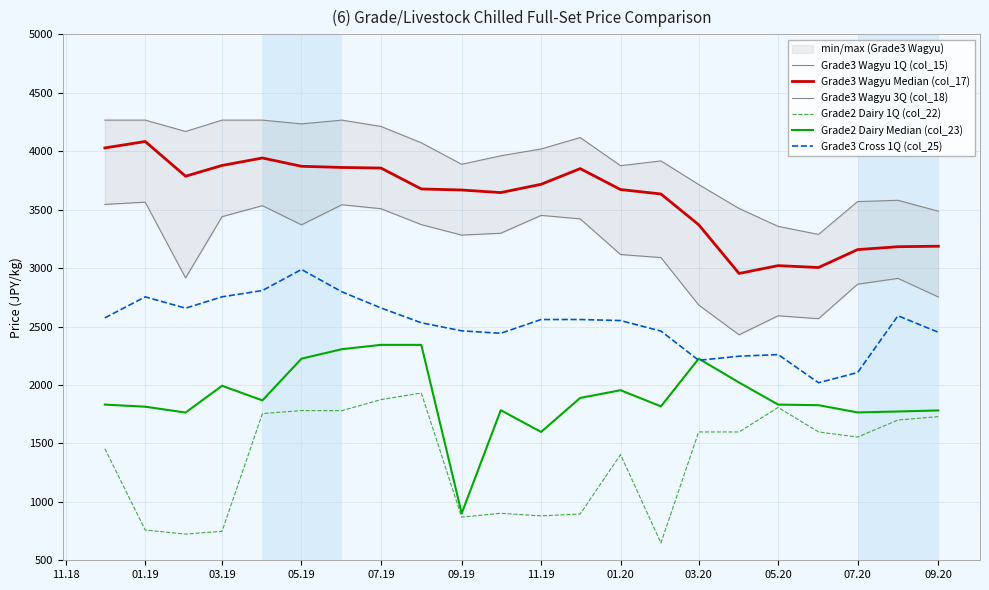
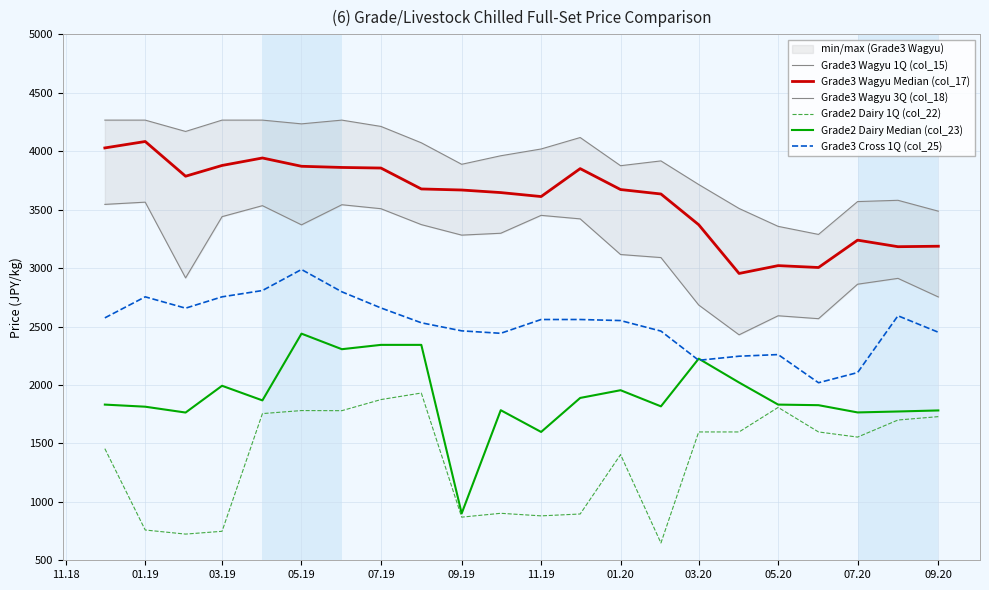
  {
    "Grade3 Wagyu Median (col_17)": {
      "01.19": 4080,
      "03.19": 3880,
      "05.19": 3870,
      "07.19": 3860,
      "09.19": 3670,
-     "11.19": 3720,
+     "11.19": 3610,
      "01.20": 3670,
      "03.20": 3370,
      "05.20": 3020,
-     "07.20": 3160,
+     "07.20": 3240,
      "09.20": 3190
    },
    "Grade2 Dairy 1Q (col_22)": {
      "01.19": 760,
      "03.19": 750,
      "05.19": 1780,
      "07.19": 1880,
      "09.19": 870,
      "11.19": 880,
      "01.20": 1400,
      "03.20": 1600,
      "05.20": 1810,
      "07.20": 1550,
      "09.20": 1730
    },
    "Grade2 Dairy Median (col_23)": {
      "01.19": 1810,
      "03.19": 1990,
-     "05.19": 2230,
+     "05.19": 2440,
      "07.19": 2340,
      "09.19": 900,
      "11.19": 1600,
      "01.20": 1960,
      "05.20": 1830,
      "07.20": 1770,
      "09.20": 1780
    },
    "Grade3 Cross 1Q (col_25)": {
      "01.19": 2750,
      "03.19": 2750,
      "05.19": 2990,
      "07.19": 2660,
      "09.19": 2460,
      "11.19": 2560,
      "01.20": 2550,
      "05.20": 2260,
      "07.20": 2110,
      "09.20": 2450
    }
  }
